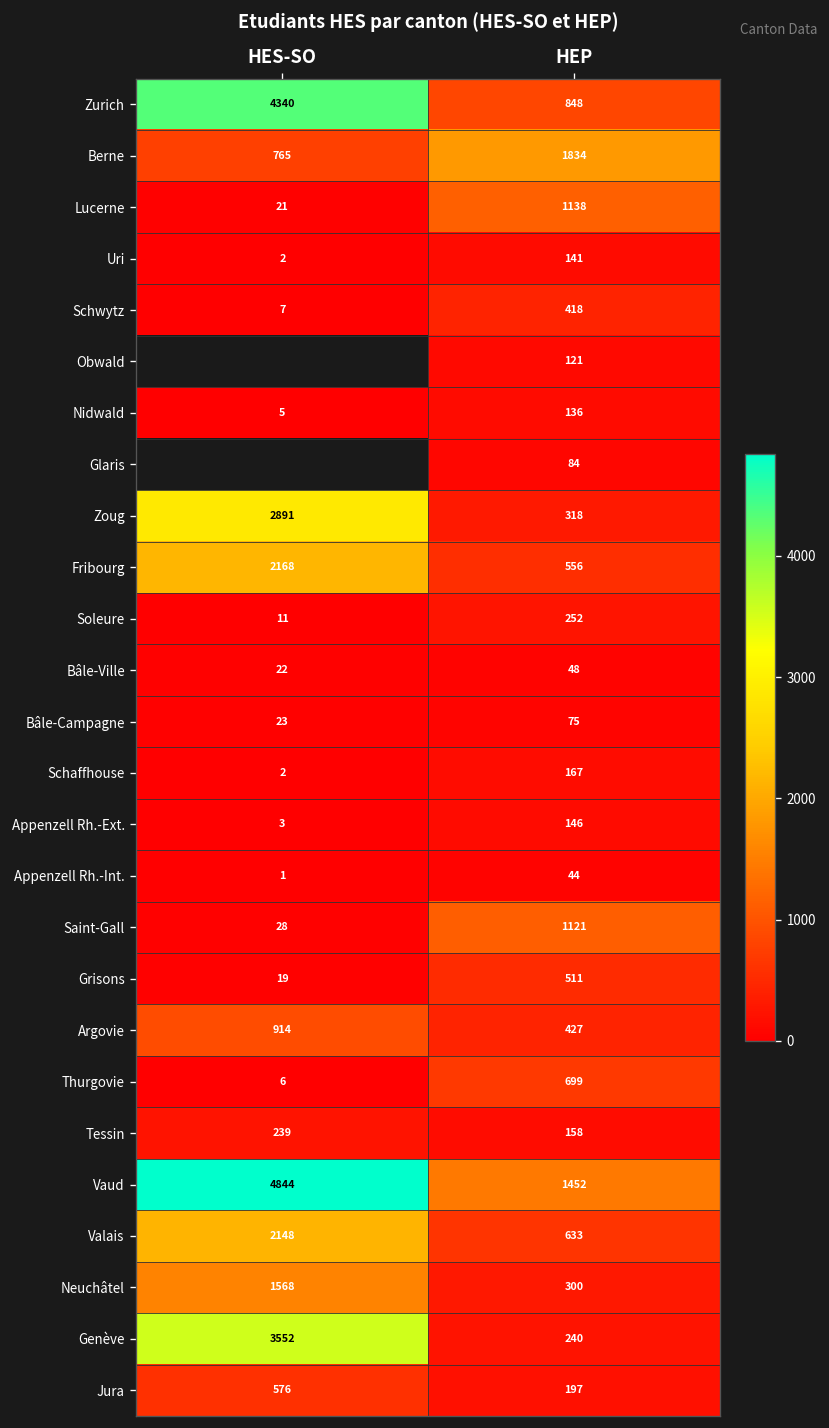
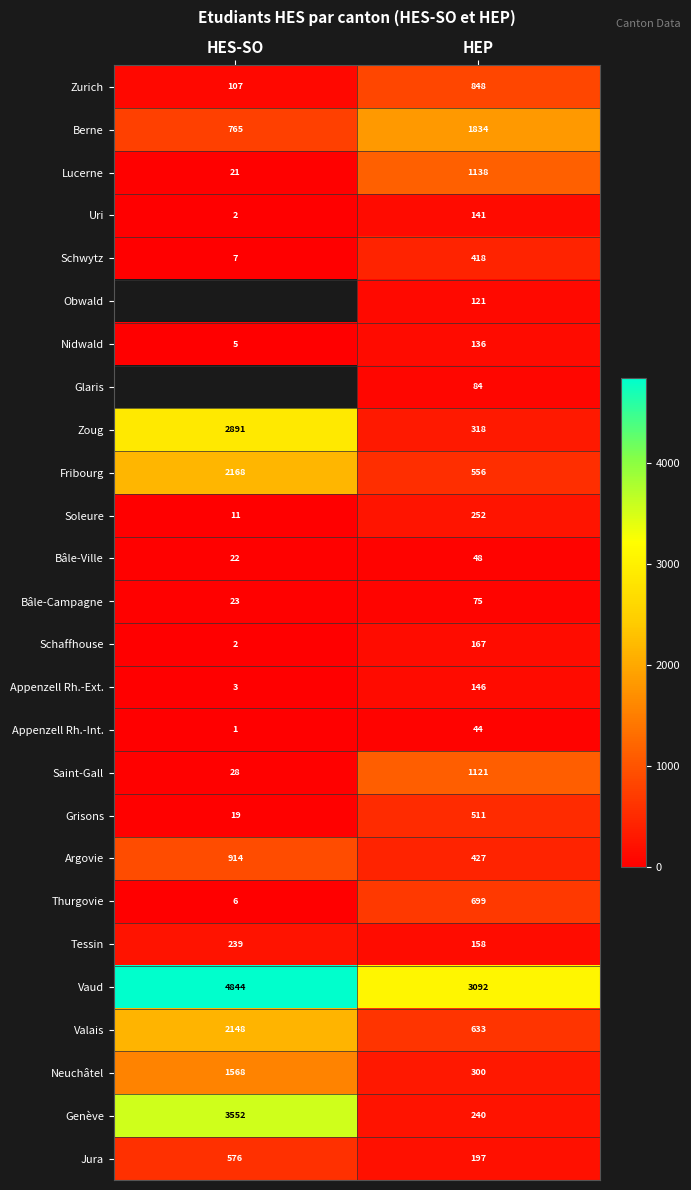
  {
    "Zurich": {
-     "HES-SO": 4340,
+     "HES-SO": 107,
      "HEP": 848
    },
    "Berne": {
      "HES-SO": 765,
      "HEP": 1834
    },
    "Lucerne": {
      "HES-SO": 21,
      "HEP": 1138
    },
    "Uri": {
      "HES-SO": 2,
      "HEP": 141
    },
    "Schwytz": {
      "HES-SO": 7,
      "HEP": 418
    },
    "Obwald": {
      "HEP": 121
    },
    "Nidwald": {
      "HES-SO": 5,
      "HEP": 136
    },
    "Glaris": {
      "HEP": 84
    },
    "Zoug": {
      "HES-SO": 2891,
      "HEP": 318
    },
    "Fribourg": {
      "HES-SO": 2168,
      "HEP": 556
    },
    "Soleure": {
      "HES-SO": 11,
      "HEP": 252
    },
    "Bâle-Ville": {
      "HES-SO": 22,
      "HEP": 48
    },
    "Bâle-Campagne": {
      "HES-SO": 23,
      "HEP": 75
    },
    "Schaffhouse": {
      "HES-SO": 2,
      "HEP": 167
    },
    "Appenzell Rh.-Ext.": {
      "HES-SO": 3,
      "HEP": 146
    },
    "Appenzell Rh.-Int.": {
      "HES-SO": 1,
      "HEP": 44
    },
    "Saint-Gall": {
      "HES-SO": 28,
      "HEP": 1121
    },
    "Grisons": {
      "HES-SO": 19,
      "HEP": 511
    },
    "Argovie": {
      "HES-SO": 914,
      "HEP": 427
    },
    "Thurgovie": {
      "HES-SO": 6,
      "HEP": 699
    },
    "Tessin": {
      "HES-SO": 239,
      "HEP": 158
    },
    "Vaud": {
      "HES-SO": 4844,
-     "HEP": 1452
+     "HEP": 3092
    },
    "Valais": {
      "HES-SO": 2148,
      "HEP": 633
    },
    "Neuchâtel": {
      "HES-SO": 1568,
      "HEP": 300
    },
    "Genève": {
      "HES-SO": 3552,
      "HEP": 240
    },
    "Jura": {
      "HES-SO": 576,
      "HEP": 197
    }
  }
